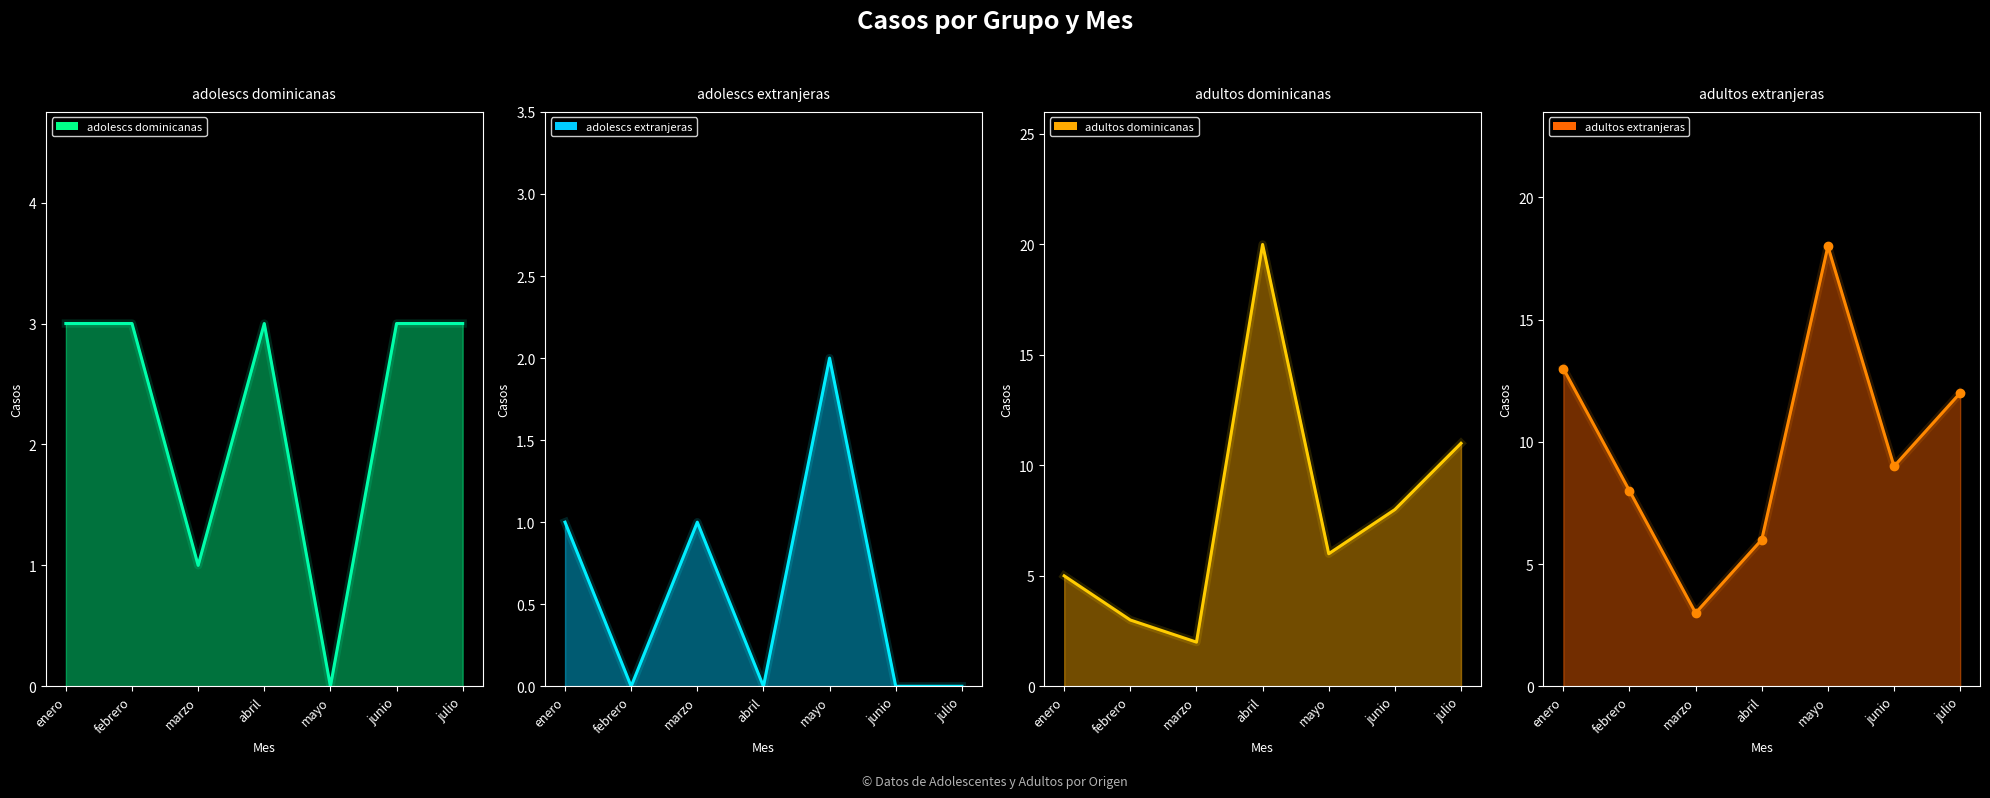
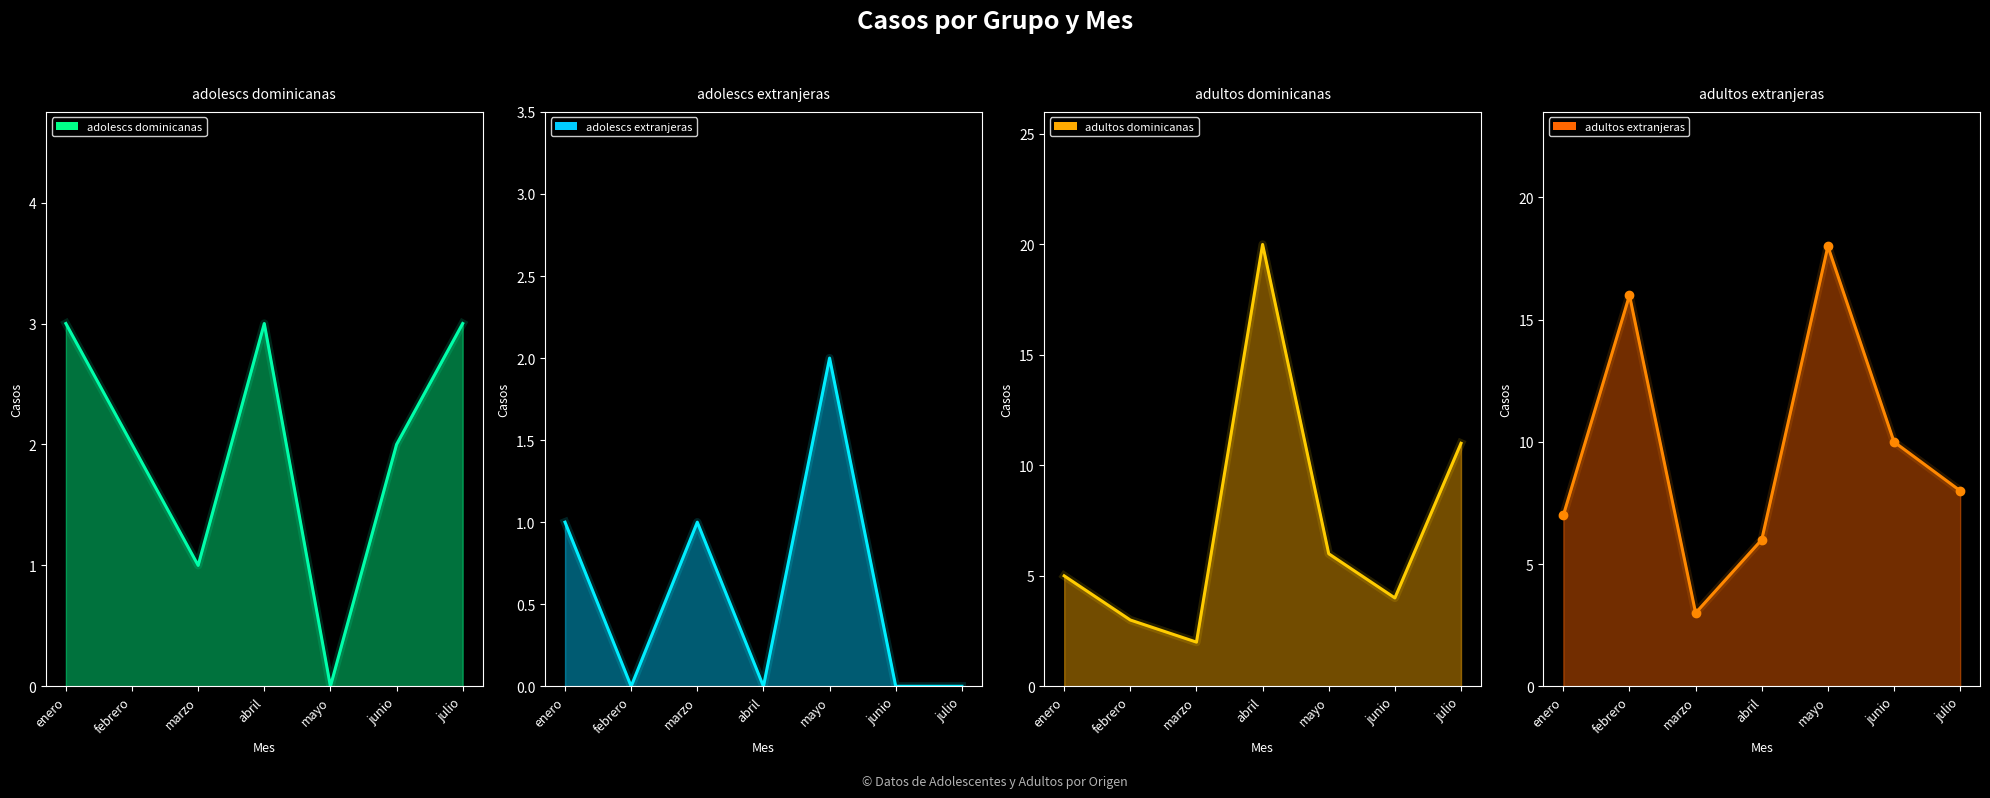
  {
    "adolescs dominicanas": {
      "enero": 3,
-     "febrero": 3,
+     "febrero": 2,
      "marzo": 1,
      "abril": 3,
      "mayo": 0,
-     "junio": 3,
+     "junio": 2,
      "julio": 3
    },
    "adolescs extranjeras": {
      "enero": 1.00,
      "febrero": 0.00,
      "marzo": 1.00,
      "abril": 0.00,
      "mayo": 2.00,
      "junio": 0.00,
      "julio": 0.00
    },
    "adultos dominicanas": {
      "enero": 5,
      "febrero": 3,
      "marzo": 2,
      "abril": 20,
      "mayo": 6,
-     "junio": 8,
+     "junio": 4,
      "julio": 11
    },
    "adultos extranjeras": {
-     "enero": 13,
-     "febrero": 8,
+     "enero": 7,
+     "febrero": 16,
      "marzo": 3,
      "abril": 6,
      "mayo": 18,
-     "junio": 9,
-     "julio": 12
+     "junio": 10,
+     "julio": 8
    }
  }
